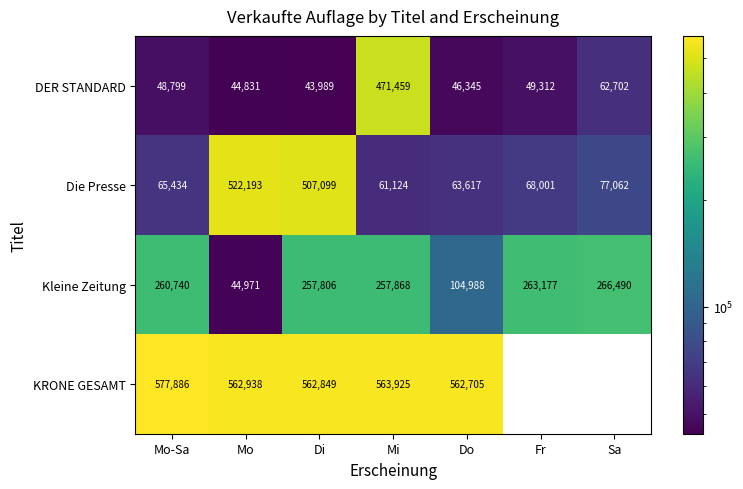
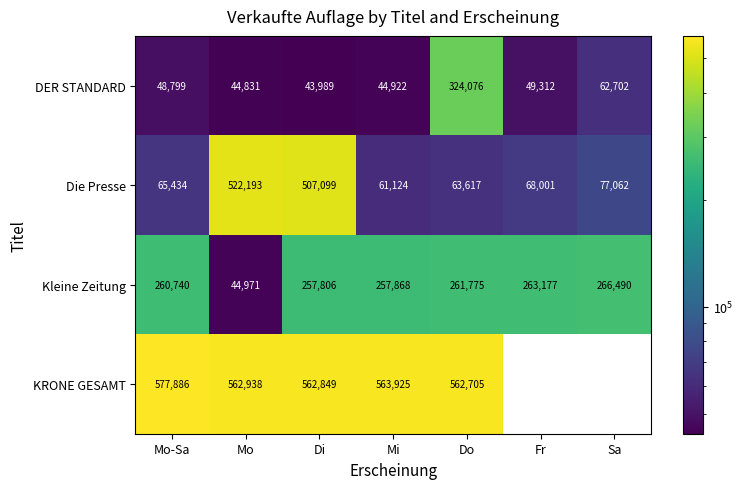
  {
    "DER STANDARD": {
      "Mo-Sa": "48,799",
      "Mo": "44,831",
      "Di": "43,989",
-     "Mi": "471,459",
-     "Do": "46,345",
+     "Mi": "44,922",
+     "Do": "324,076",
      "Fr": "49,312",
      "Sa": "62,702"
    },
    "Die Presse": {
      "Mo-Sa": "65,434",
      "Mo": "522,193",
      "Di": "507,099",
      "Mi": "61,124",
      "Do": "63,617",
      "Fr": "68,001",
      "Sa": "77,062"
    },
    "Kleine Zeitung": {
      "Mo-Sa": "260,740",
      "Mo": "44,971",
      "Di": "257,806",
      "Mi": "257,868",
-     "Do": "104,988",
+     "Do": "261,775",
      "Fr": "263,177",
      "Sa": "266,490"
    },
    "KRONE GESAMT": {
      "Mo-Sa": "577,886",
      "Mo": "562,938",
      "Di": "562,849",
      "Mi": "563,925",
      "Do": "562,705"
    }
  }
